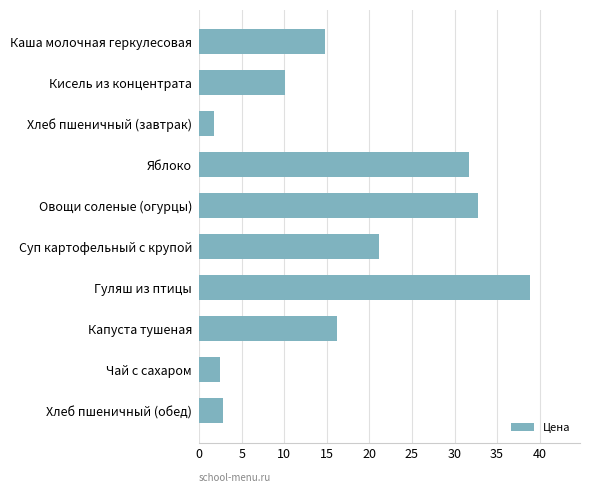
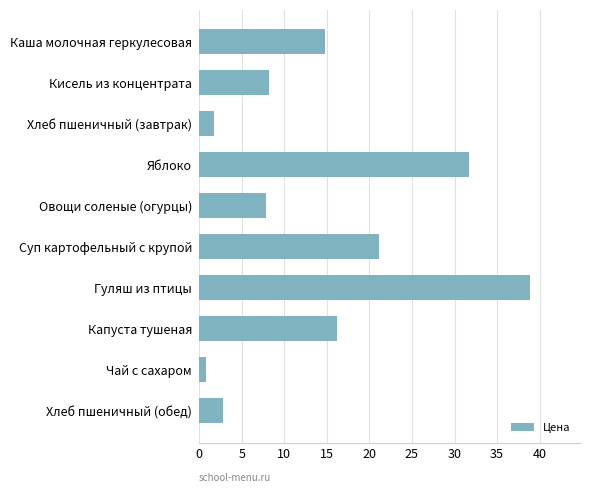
  {
    "Каша молочная геркулесовая": 15,
-   "Кисель из концентрата": 10,
+   "Кисель из концентрата": 8,
    "Хлеб пшеничный (завтрак)": 2,
    "Яблоко": 32,
-   "Овощи соленые (огурцы)": 33,
+   "Овощи соленые (огурцы)": 8,
    "Суп картофельный с крупой": 21,
    "Гуляш из птицы": 39,
    "Капуста тушеная": 16,
-   "Чай с сахаром": 3,
+   "Чай с сахаром": 1,
    "Хлеб пшеничный (обед)": 3
  }
